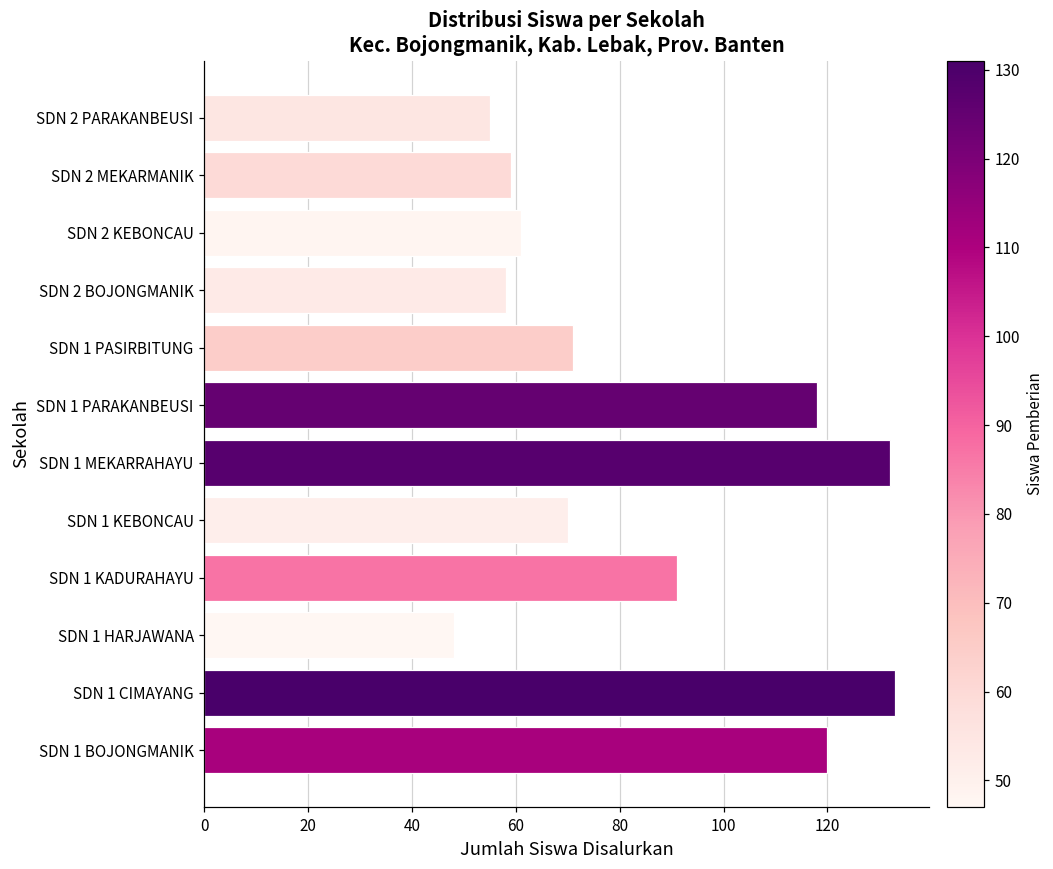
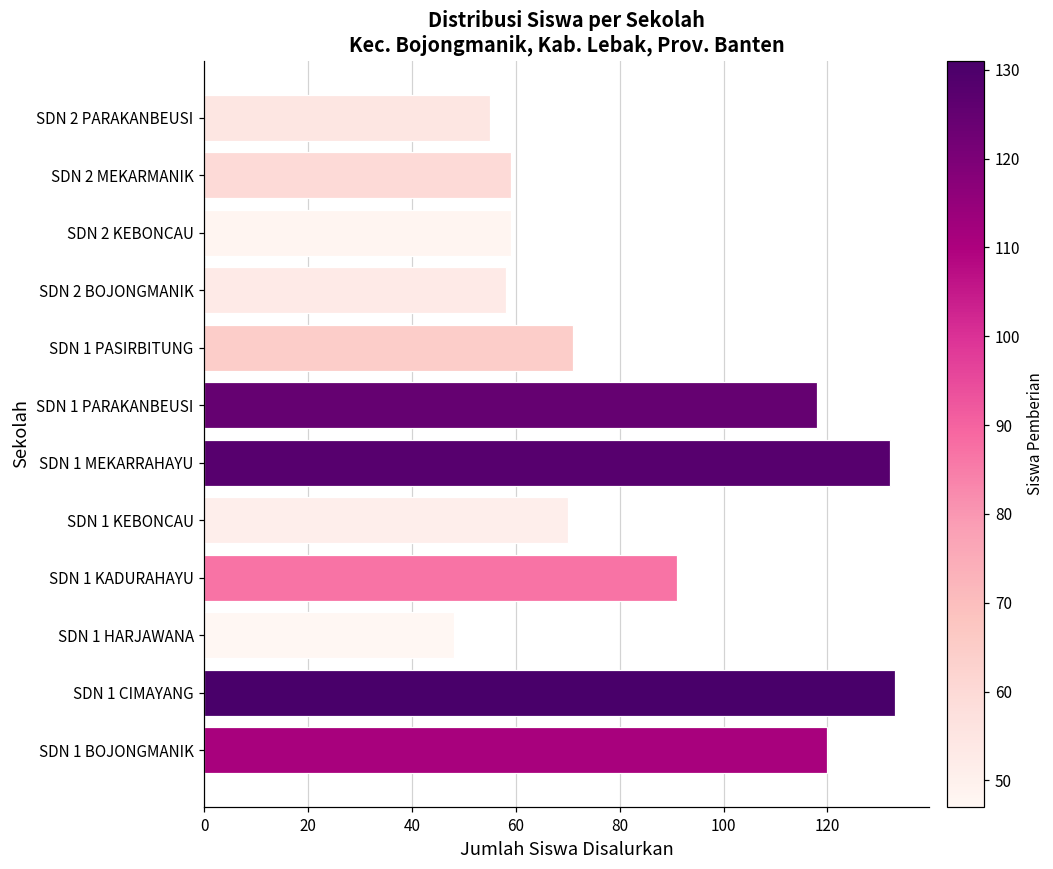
  {
    "SDN 2 PARAKANBEUSI": 55,
    "SDN 2 MEKARMANIK": 59,
-   "SDN 2 KEBONCAU": 61,
+   "SDN 2 KEBONCAU": 59,
    "SDN 2 BOJONGMANIK": 58,
    "SDN 1 PASIRBITUNG": 71,
    "SDN 1 PARAKANBEUSI": 118,
    "SDN 1 MEKARRAHAYU": 132,
    "SDN 1 KEBONCAU": 70,
    "SDN 1 KADURAHAYU": 91,
    "SDN 1 HARJAWANA": 48,
    "SDN 1 CIMAYANG": 133,
    "SDN 1 BOJONGMANIK": 120
  }
